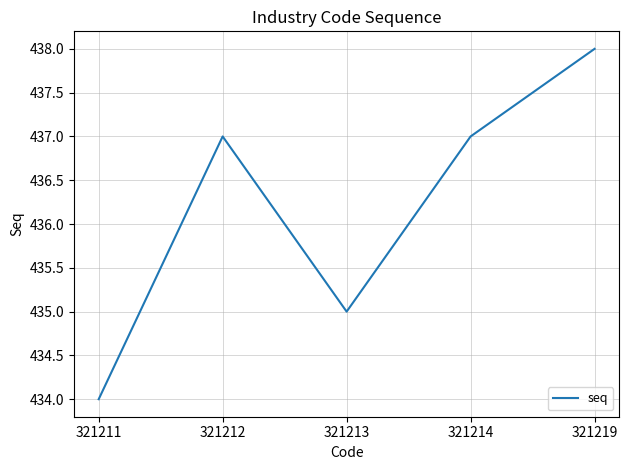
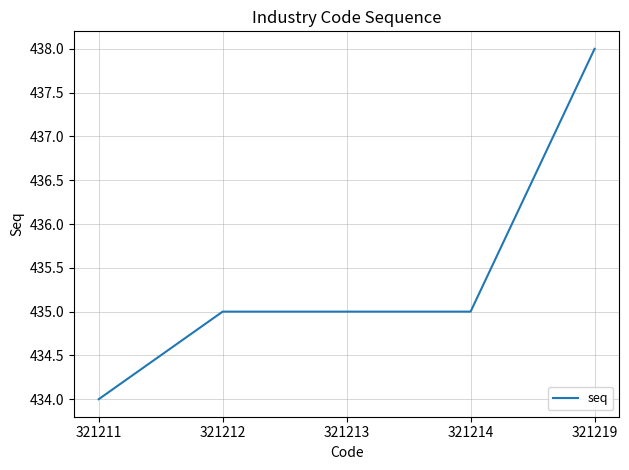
  {
    "321211": 434,
-   "321212": 437,
+   "321212": 435,
    "321213": 435,
-   "321214": 437,
+   "321214": 435,
    "321219": 438
  }
